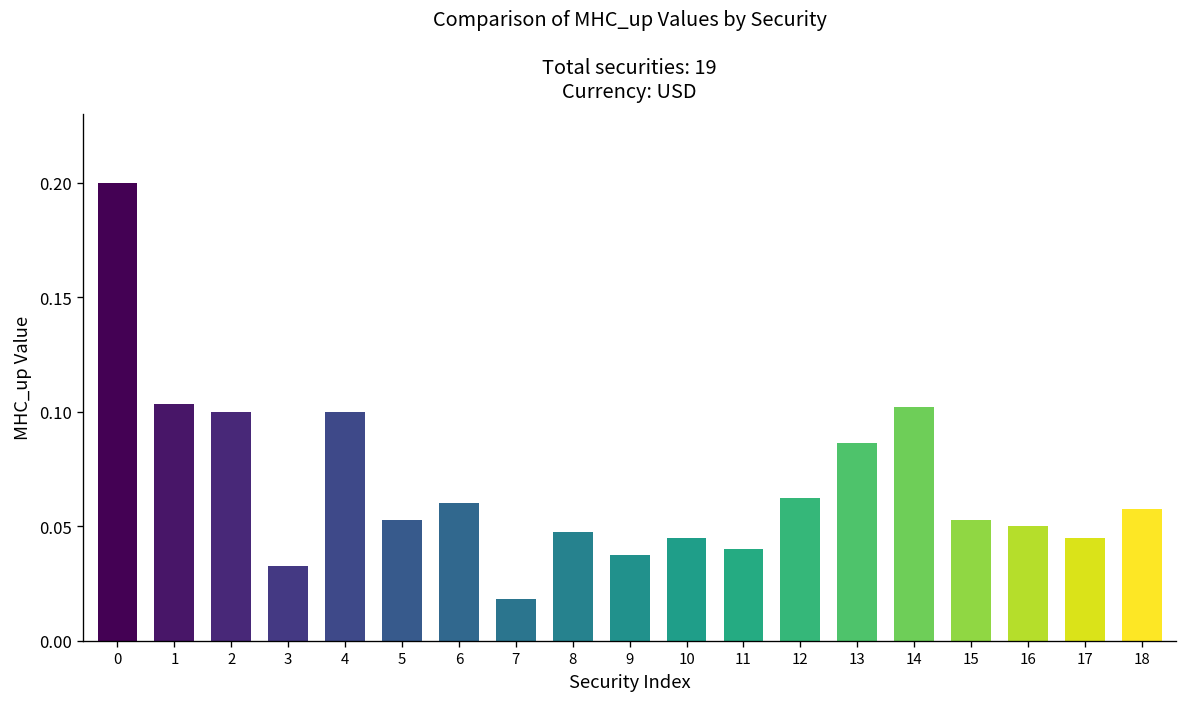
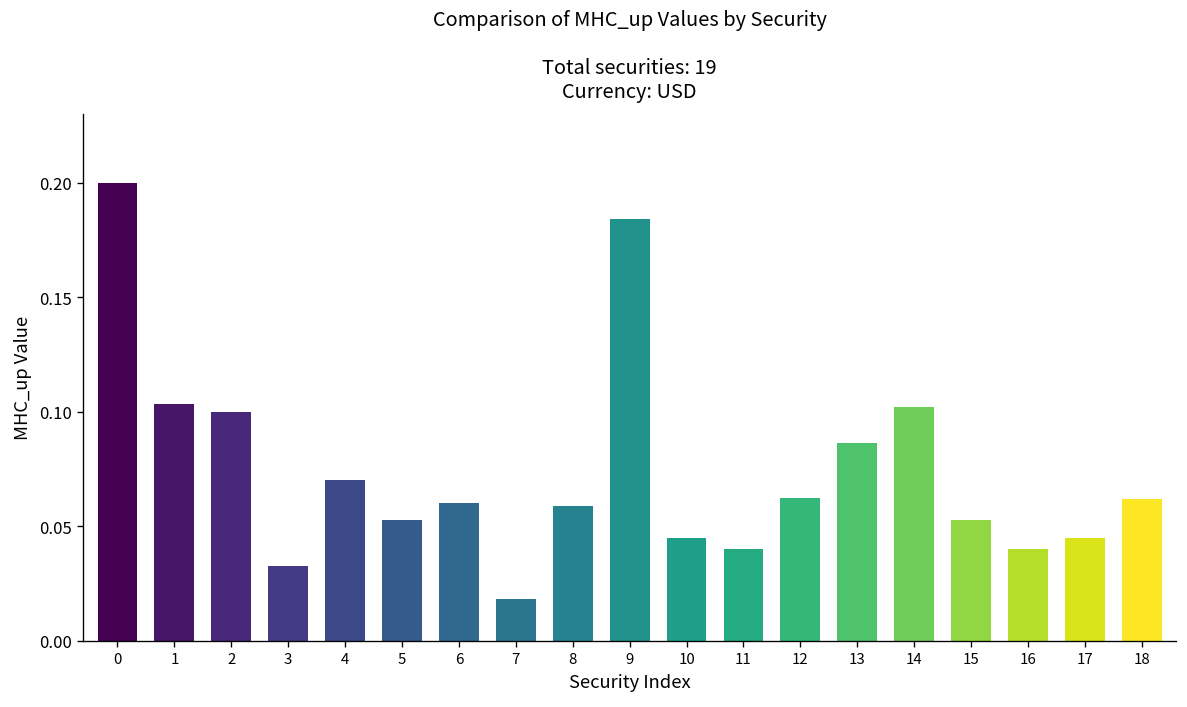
  {
    "0": 0.200,
    "1": 0.103,
    "2": 0.100,
    "3": 0.033,
-   "4": 0.10,
+   "4": 0.07,
    "5": 0.053,
    "6": 0.060,
    "7": 0.018,
-   "8": 0.048,
-   "9": 0.038,
+   "8": 0.059,
+   "9": 0.184,
    "10": 0.045,
    "11": 0.040,
    "12": 0.063,
    "13": 0.087,
    "14": 0.102,
    "15": 0.053,
-   "16": 0.05,
+   "16": 0.04,
    "17": 0.045,
-   "18": 0.058
+   "18": 0.062
  }
